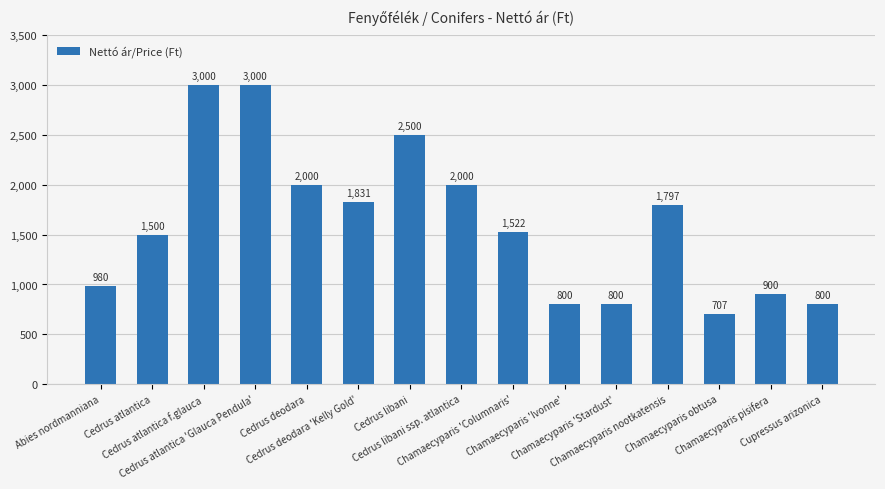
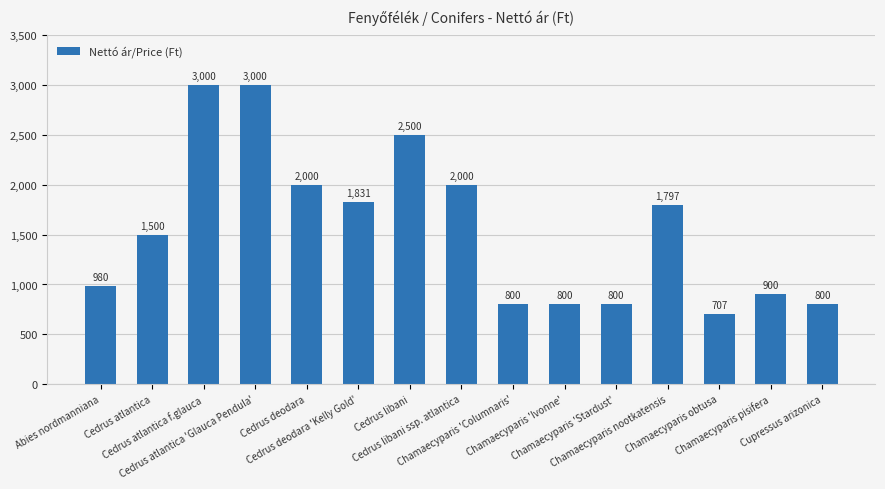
  {
    "Abies nordmanniana": "980",
    "Cedrus atlantica": "1,500",
    "Cedrus atlantica f.glauca": "3,000",
    "Cedrus atlantica 'Glauca Pendula'": "3,000",
    "Cedrus deodara": "2,000",
    "Cedrus deodara 'Kelly Gold'": "1,831",
    "Cedrus libani": "2,500",
    "Cedrus libani ssp. atlantica": "2,000",
-   "Chamaecyparis 'Columnaris'": "1,522",
+   "Chamaecyparis 'Columnaris'": "800",
    "Chamaecyparis 'Ivonne'": "800",
    "Chamaecyparis 'Stardust'": "800",
    "Chamaecyparis nootkatensis": "1,797",
    "Chamaecyparis obtusa": "707",
    "Chamaecyparis pisifera": "900",
    "Cupressus arizonica": "800"
  }
